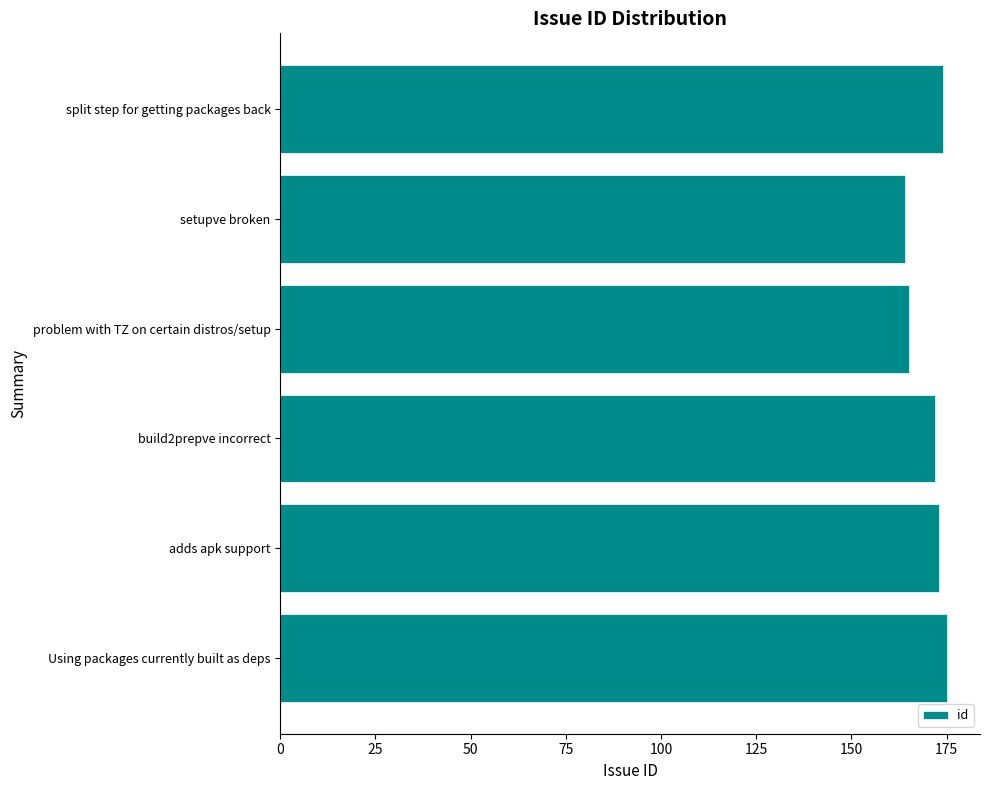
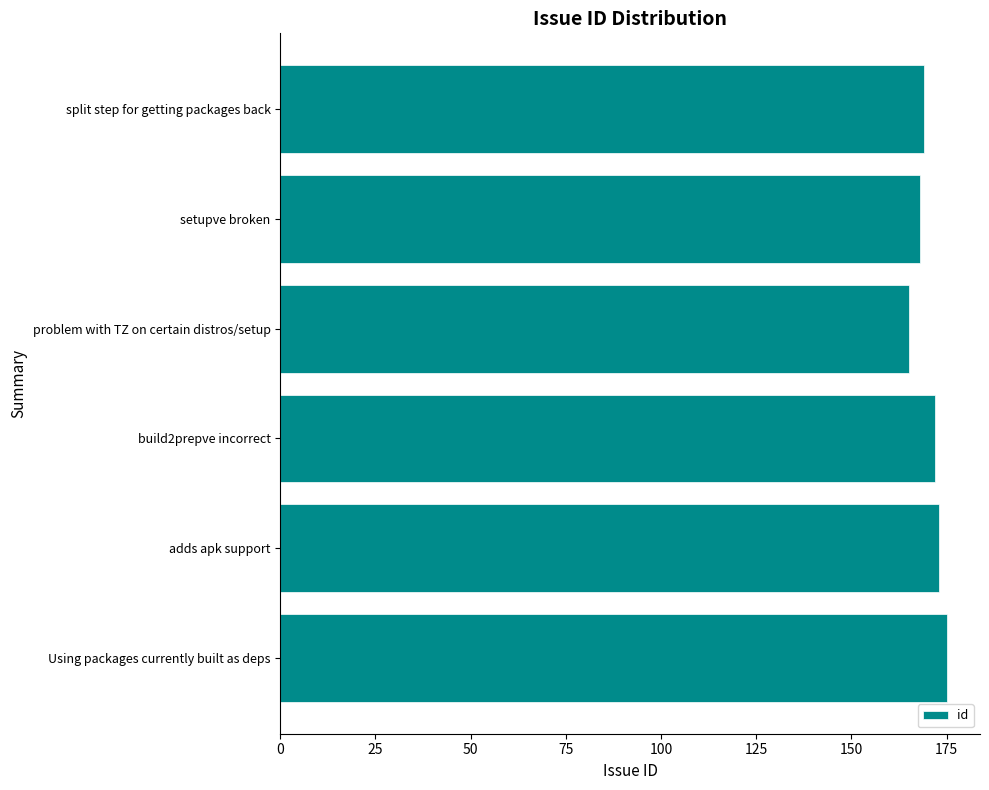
  {
-   "split step for getting packages back": 174,
-   "setupve broken": 164,
+   "split step for getting packages back": 169,
+   "setupve broken": 168,
    "problem with TZ on certain distros/setup": 165,
    "build2prepve incorrect": 172,
    "adds apk support": 173,
    "Using packages currently built as deps": 175
  }
